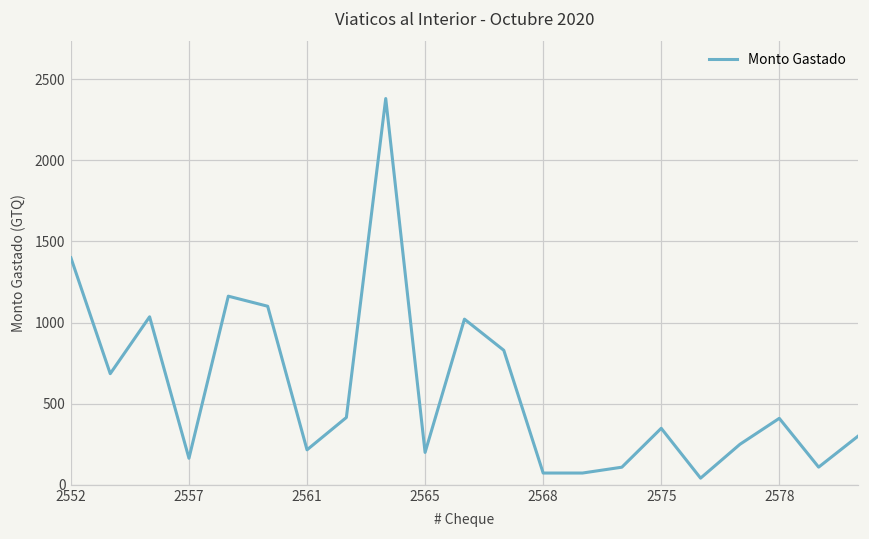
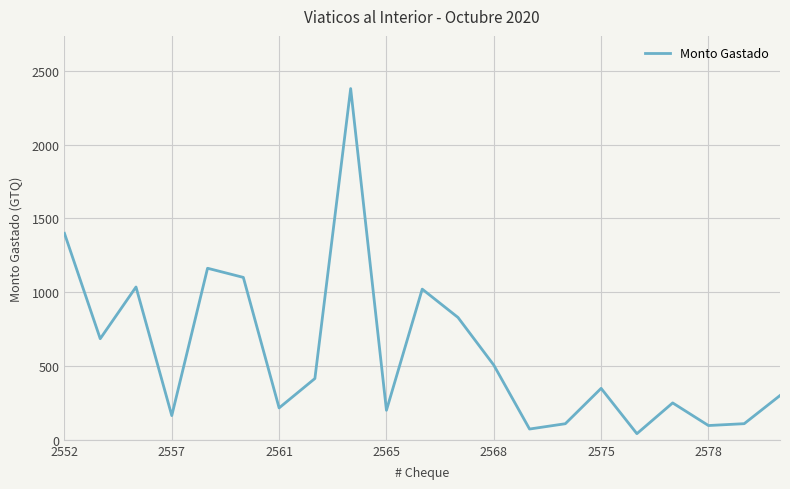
  {
    "2552": 1400,
    "2557": 160,
    "2561": 220,
    "2565": 200,
-   "2568": 70,
+   "2568": 510,
    "2575": 350,
-   "2578": 410
+   "2578": 100
  }
